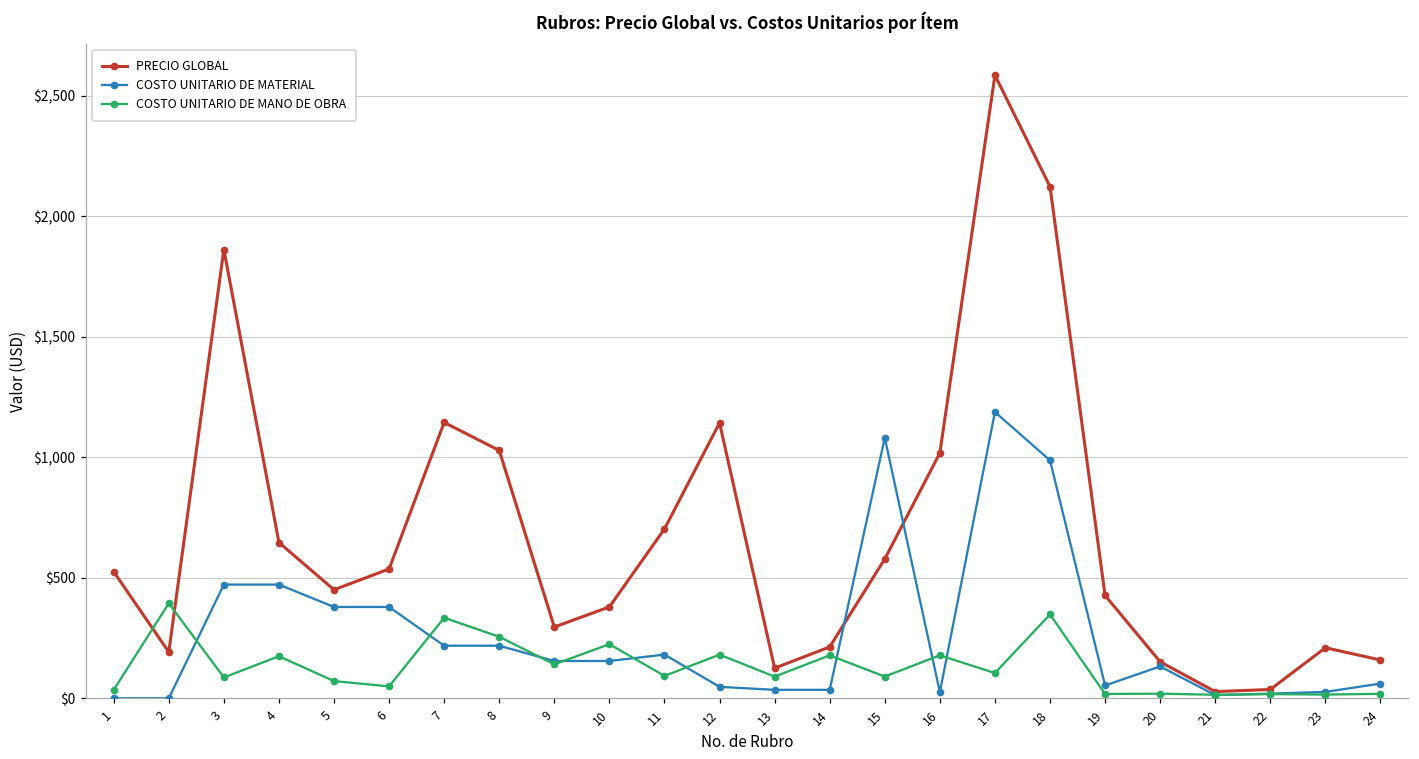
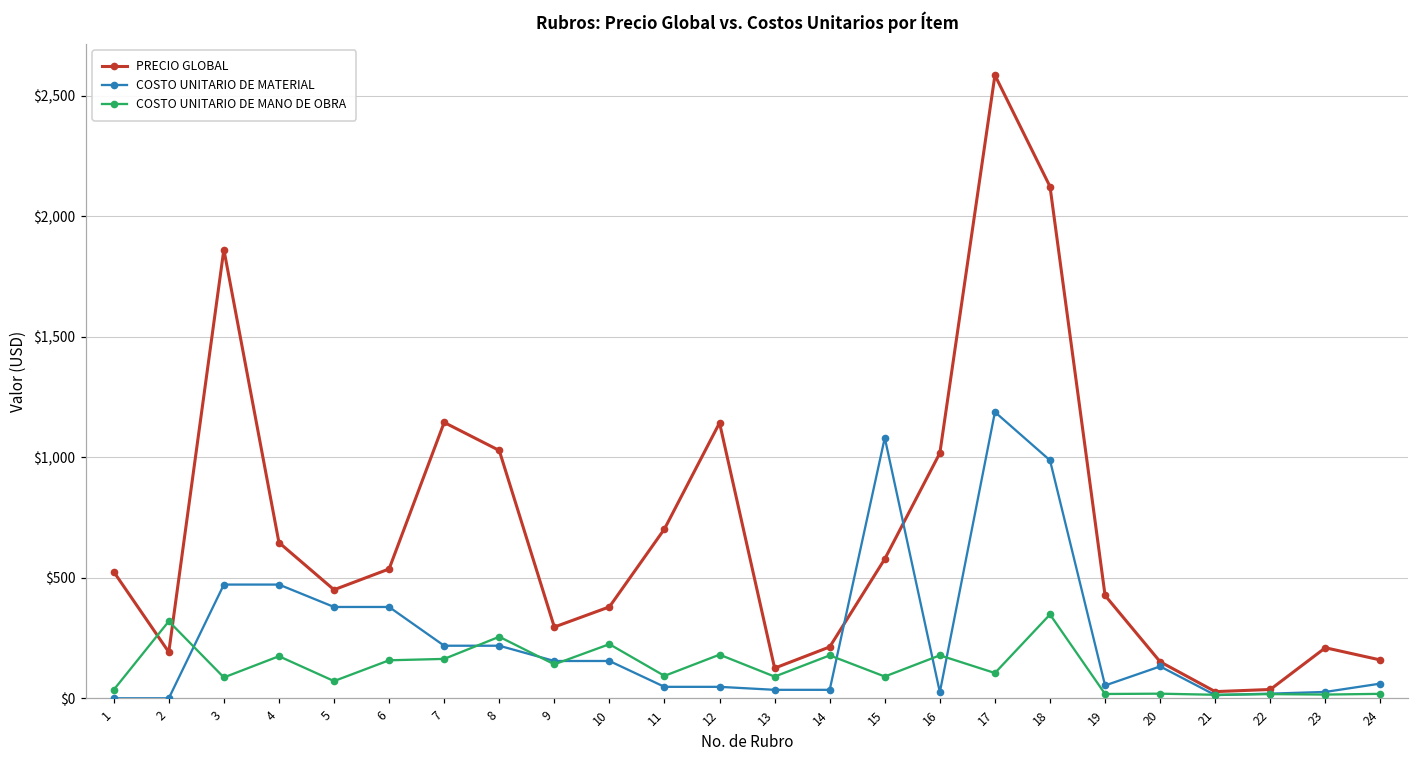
  {
    "PRECIO GLOBAL": {
      "1": "$530",
      "2": "$190",
      "3": "$1,860",
      "4": "$650",
      "5": "$450",
      "6": "$540",
      "7": "$1,140",
      "8": "$1,030",
      "9": "$300",
      "10": "$380",
      "11": "$700",
      "12": "$1,140",
      "13": "$130",
      "14": "$210",
      "15": "$580",
      "16": "$1,020",
      "17": "$2,590",
      "18": "$2,120",
      "19": "$430",
      "20": "$150",
      "21": "$30",
      "22": "$40",
      "23": "$210",
      "24": "$160"
    },
    "COSTO UNITARIO DE MATERIAL": {
      "1": "$0",
      "2": "$0",
      "3": "$470",
      "4": "$470",
      "5": "$380",
      "6": "$380",
      "7": "$220",
      "8": "$220",
      "9": "$150",
      "10": "$150",
-     "11": "$180",
+     "11": "$50",
      "12": "$50",
      "13": "$40",
      "14": "$40",
      "15": "$1,080",
      "16": "$30",
      "17": "$1,190",
      "18": "$990",
      "19": "$50",
      "20": "$130",
      "24": "$60"
    },
    "COSTO UNITARIO DE MANO DE OBRA": {
      "1": "$40",
-     "2": "$390",
+     "2": "$320",
      "3": "$90",
      "4": "$170",
      "5": "$70",
-     "6": "$50",
-     "7": "$330",
+     "6": "$160",
+     "7": "$160",
      "8": "$260",
      "9": "$140",
      "10": "$220",
      "11": "$90",
      "12": "$180",
      "13": "$90",
      "14": "$180",
      "15": "$90",
      "16": "$180",
      "17": "$100",
      "18": "$350",
      "19": "$20",
      "20": "$20",
      "24": "$20"
    }
  }
